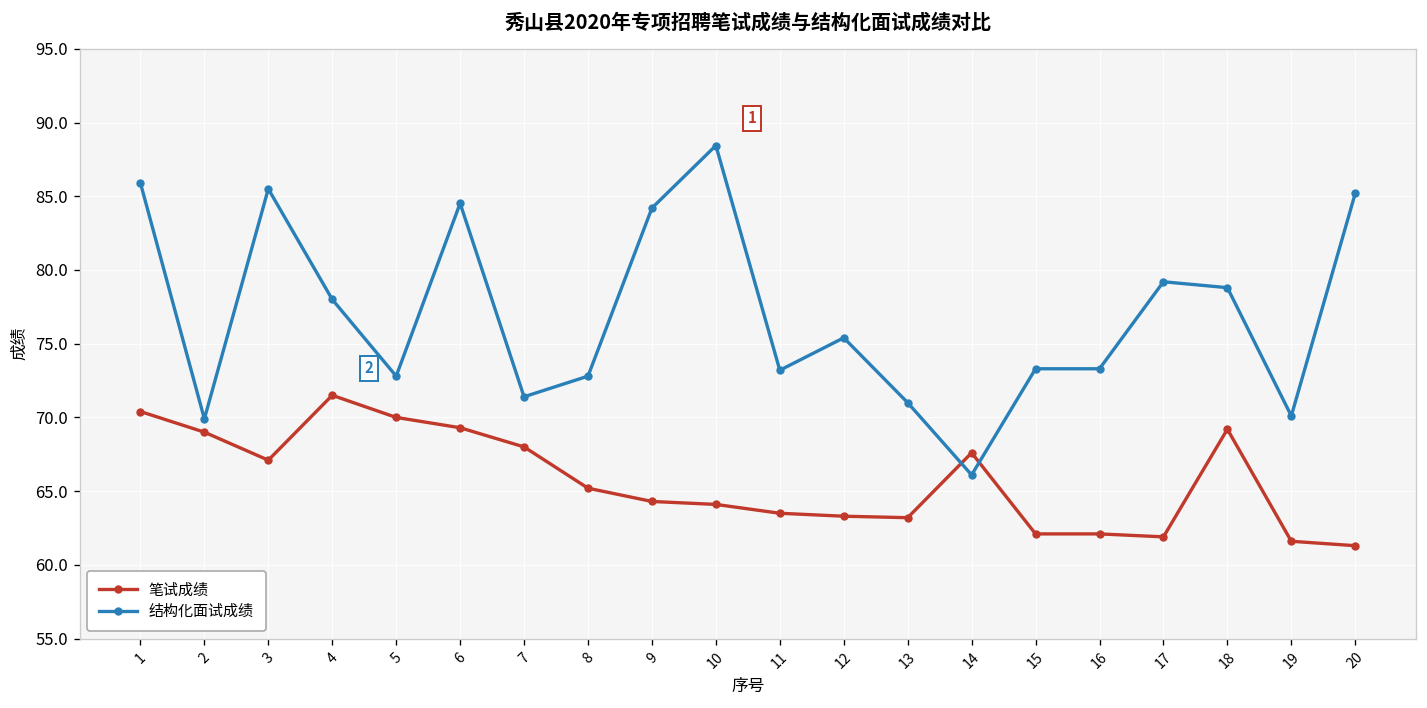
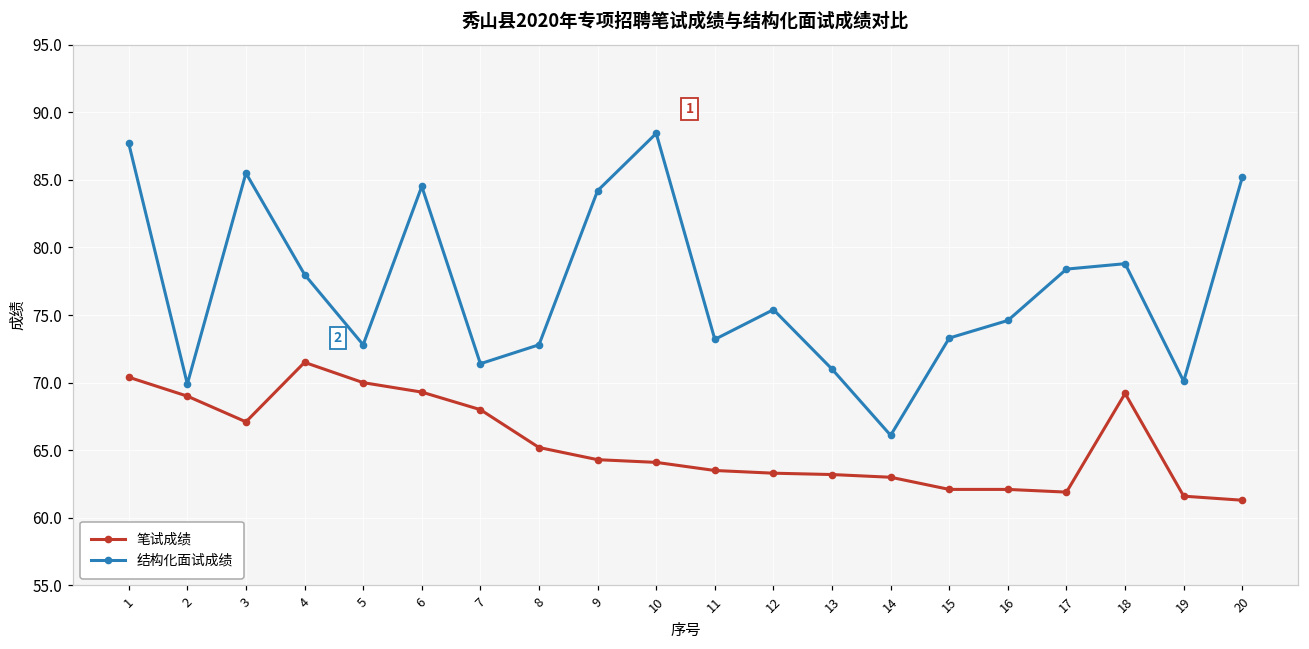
  {
    "笔试成绩": {
      "1": 70.4,
      "2": 69.0,
      "3": 67.1,
      "4": 71.5,
      "5": 70.0,
      "6": 69.3,
      "7": 68.0,
      "8": 65.2,
      "9": 64.3,
      "10": 64.1,
      "11": 63.5,
      "12": 63.3,
      "13": 63.2,
-     "14": 67.6,
+     "14": 63.0,
      "15": 62.1,
      "16": 62.1,
      "17": 61.9,
      "18": 69.2,
      "19": 61.6,
      "20": 61.3
    },
    "结构化面试成绩": {
-     "1": 85.9,
+     "1": 87.7,
      "2": 69.9,
      "3": 85.5,
      "4": 78.0,
      "6": 84.5,
      "7": 71.4,
      "8": 72.8,
      "9": 84.2,
      "10": 88.4,
      "11": 73.2,
      "12": 75.4,
      "13": 71.0,
      "14": 66.1,
      "15": 73.3,
-     "16": 73.3,
-     "17": 79.2,
+     "16": 74.6,
+     "17": 78.4,
      "18": 78.8,
      "19": 70.1,
      "20": 85.2
    }
  }
